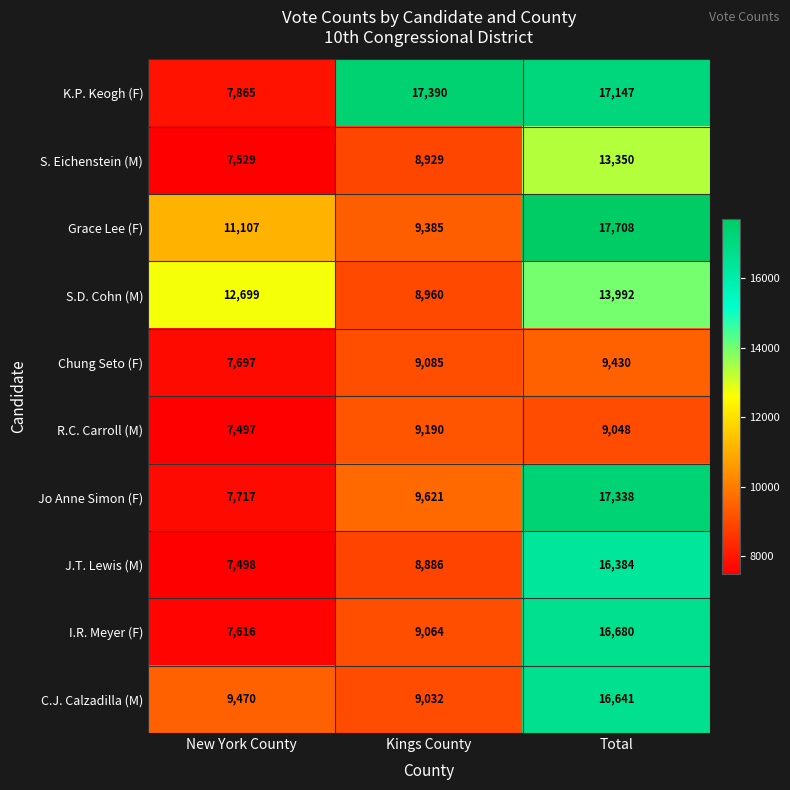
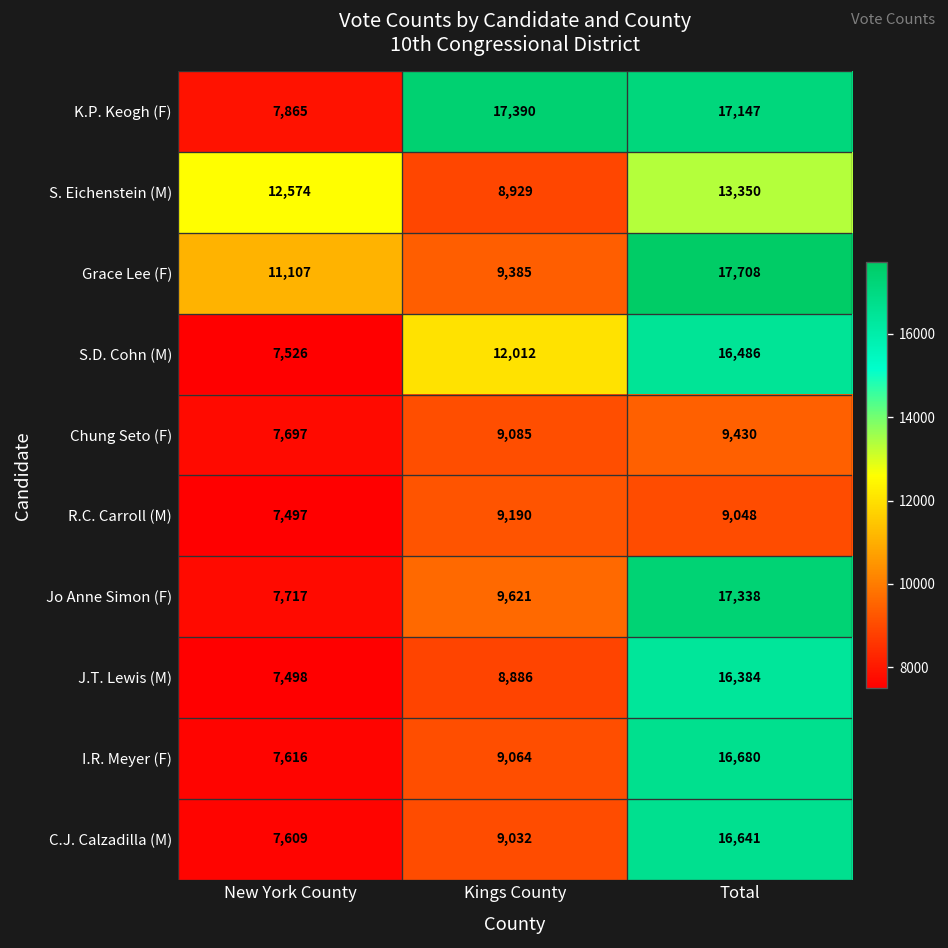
  {
    "K.P. Keogh (F)": {
      "New York County": "7,865",
      "Kings County": "17,390",
      "Total": "17,147"
    },
    "S. Eichenstein (M)": {
-     "New York County": "7,529",
+     "New York County": "12,574",
      "Kings County": "8,929",
      "Total": "13,350"
    },
    "Grace Lee (F)": {
      "New York County": "11,107",
      "Kings County": "9,385",
      "Total": "17,708"
    },
    "S.D. Cohn (M)": {
-     "New York County": "12,699",
-     "Kings County": "8,960",
-     "Total": "13,992"
+     "New York County": "7,526",
+     "Kings County": "12,012",
+     "Total": "16,486"
    },
    "Chung Seto (F)": {
      "New York County": "7,697",
      "Kings County": "9,085",
      "Total": "9,430"
    },
    "R.C. Carroll (M)": {
      "New York County": "7,497",
      "Kings County": "9,190",
      "Total": "9,048"
    },
    "Jo Anne Simon (F)": {
      "New York County": "7,717",
      "Kings County": "9,621",
      "Total": "17,338"
    },
    "J.T. Lewis (M)": {
      "New York County": "7,498",
      "Kings County": "8,886",
      "Total": "16,384"
    },
    "I.R. Meyer (F)": {
      "New York County": "7,616",
      "Kings County": "9,064",
      "Total": "16,680"
    },
    "C.J. Calzadilla (M)": {
-     "New York County": "9,470",
+     "New York County": "7,609",
      "Kings County": "9,032",
      "Total": "16,641"
    }
  }
